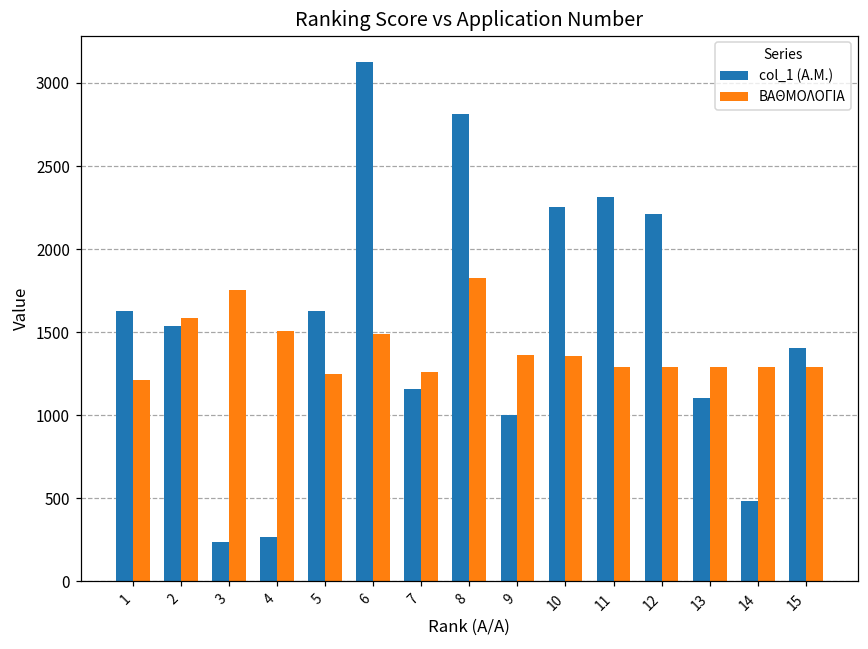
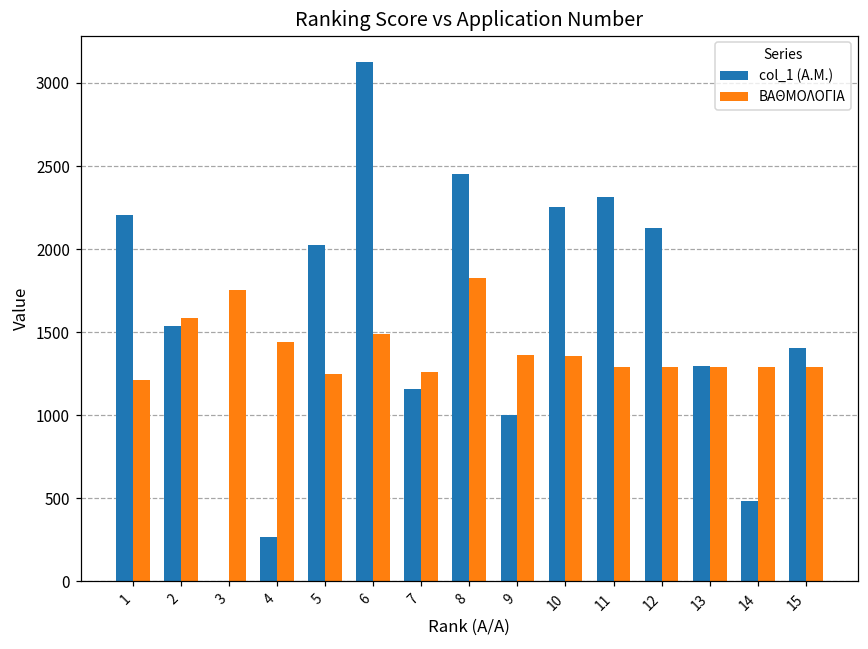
  {
    "col_1 (A.M.)": {
-     "1": 1630,
+     "1": 2200,
      "2": 1540,
-     "3": 240,
+     "3": 0,
      "4": 270,
-     "5": 1630,
+     "5": 2030,
      "6": 3130,
      "7": 1160,
-     "8": 2810,
+     "8": 2450,
      "9": 1000,
      "10": 2260,
      "11": 2320,
-     "12": 2210,
-     "13": 1100,
+     "12": 2130,
+     "13": 1300,
      "14": 490,
      "15": 1410
    },
    "ΒΑΘΜΟΛΟΓΙΑ": {
      "1": 1210,
      "2": 1590,
      "3": 1750,
-     "4": 1510,
+     "4": 1440,
      "5": 1250,
      "6": 1490,
      "7": 1260,
      "8": 1830,
      "9": 1360,
      "10": 1360,
      "11": 1290,
      "12": 1290,
      "13": 1290,
      "14": 1290,
      "15": 1290
    }
  }
